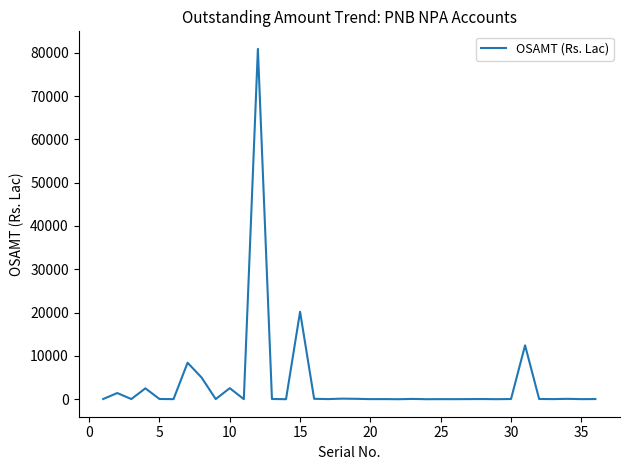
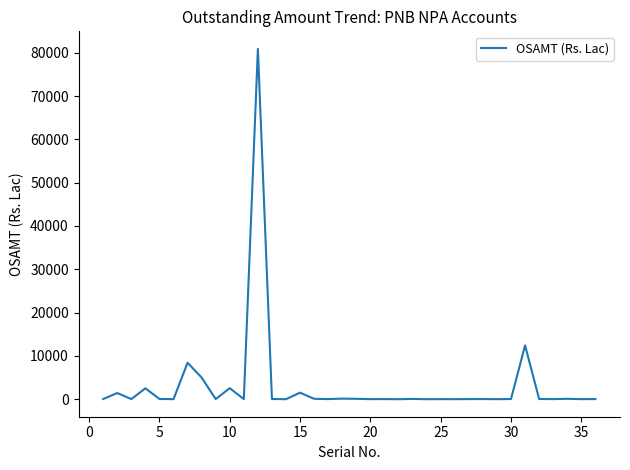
  {
    "5": 0,
    "10": 3000,
-   "15": 20000,
+   "15": 2000,
    "20": 0,
    "25": 0,
    "30": 0,
    "35": 0
  }
